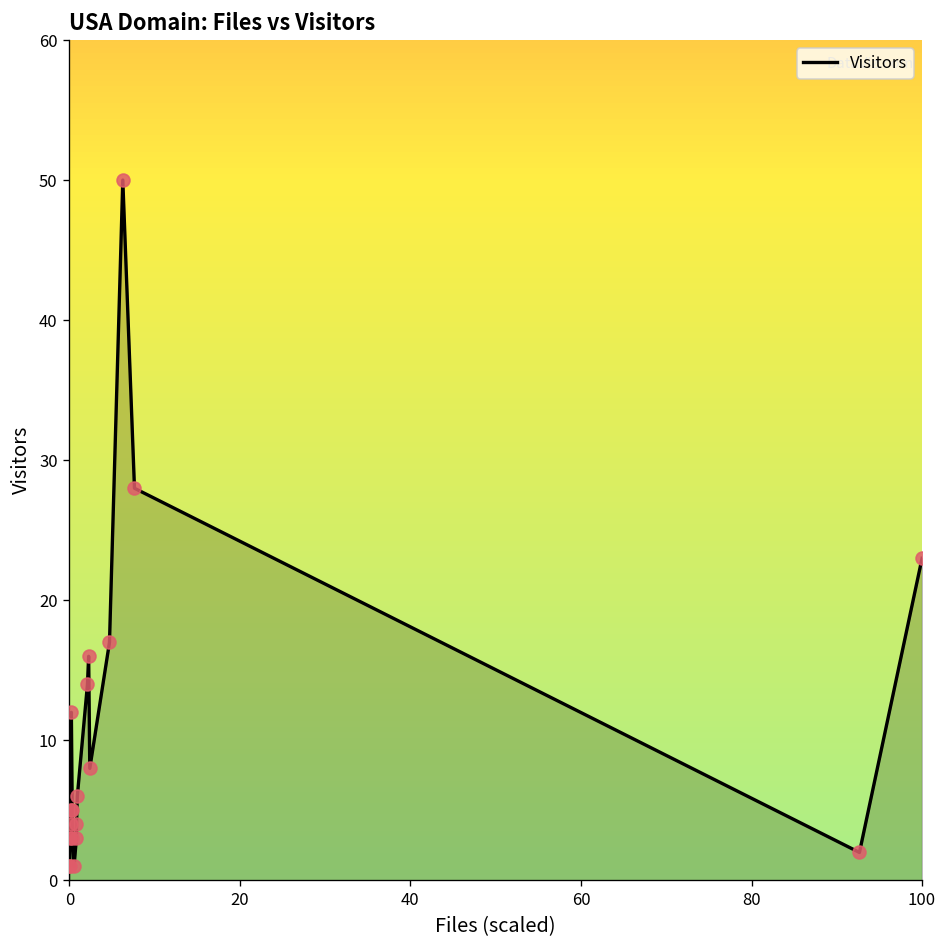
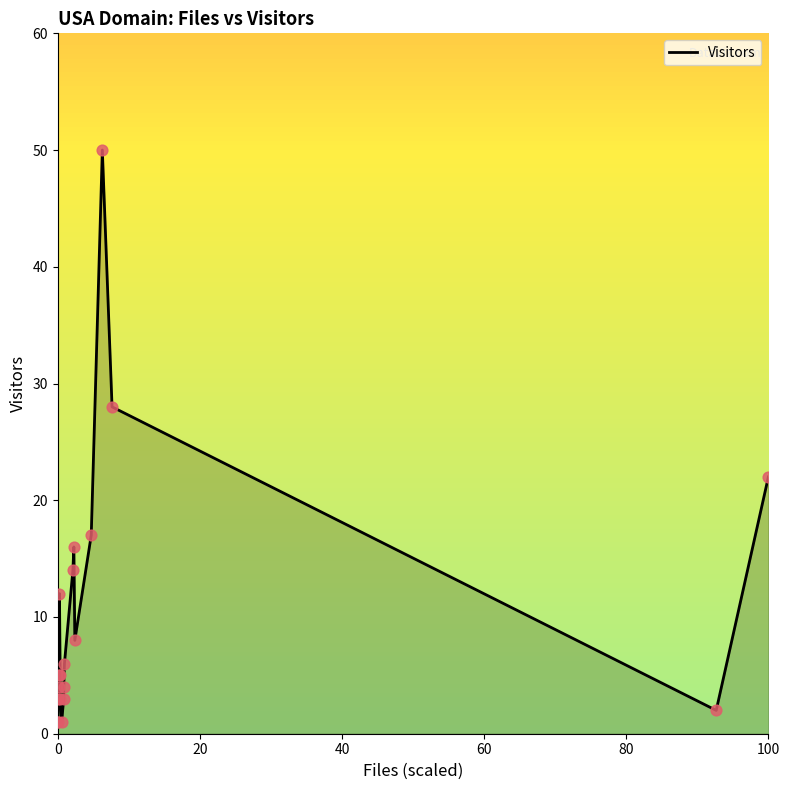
  {
    "0": 1,
-   "100": 23
+   "100": 22
  }
